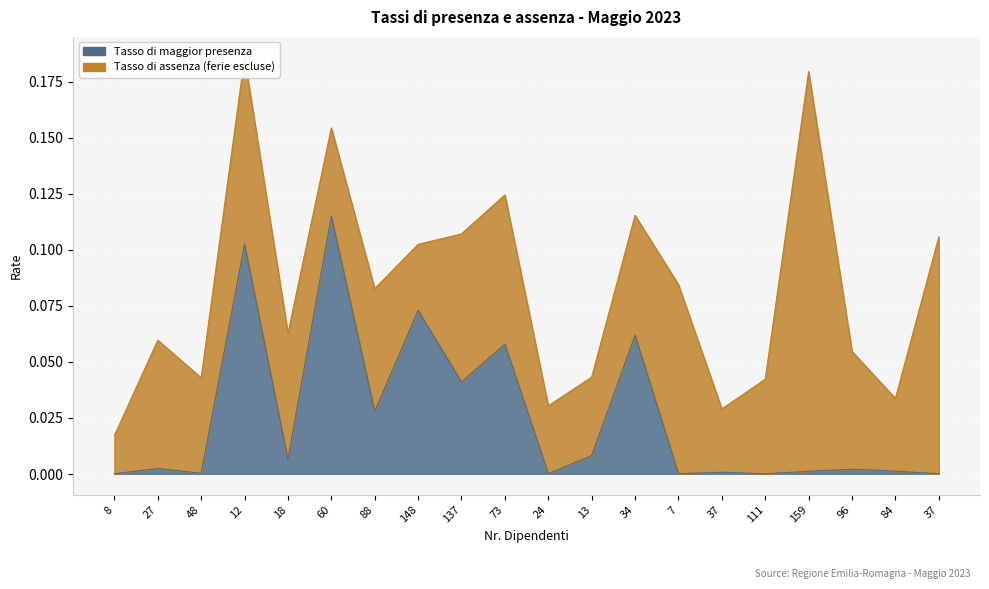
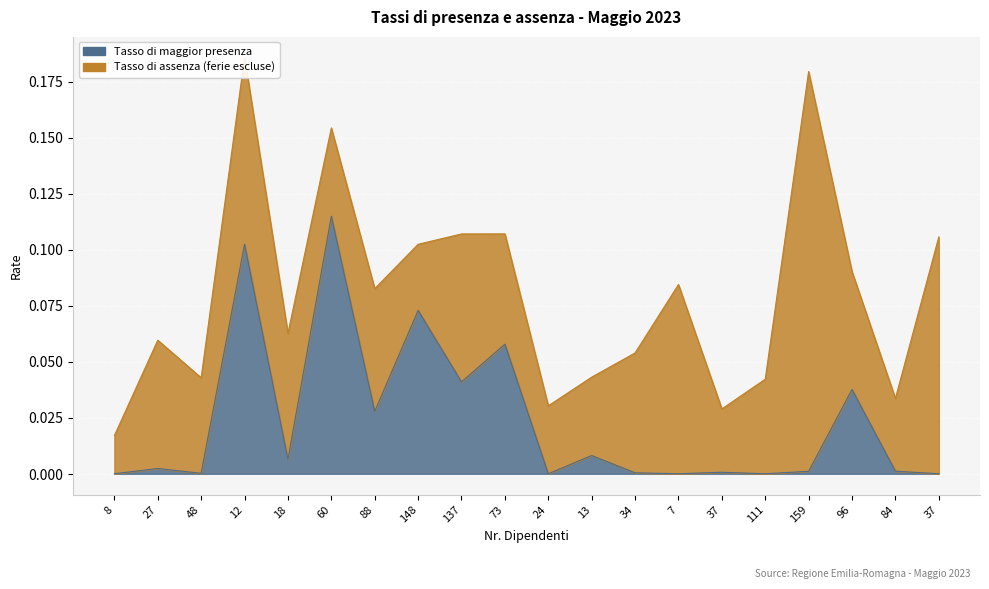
  {
    "Tasso di maggior presenza": {
      "8": 0.000,
      "27": 0.002,
      "48": 0.000,
      "12": 0.102,
      "18": 0.006,
      "60": 0.115,
      "88": 0.028,
      "148": 0.073,
      "137": 0.041,
      "73": 0.058,
      "24": 0.000,
      "13": 0.008,
-     "34": 0.062,
+     "34": 0.000,
      "7": 0.000,
      "111": 0.000,
      "159": 0.001,
-     "96": 0.002,
+     "96": 0.038,
      "84": 0.001
    },
    "Tasso di assenza (ferie escluse)": {
      "8": 0.017,
      "27": 0.057,
      "48": 0.043,
      "18": 0.056,
      "60": 0.039,
      "88": 0.055,
      "148": 0.029,
      "137": 0.066,
-     "73": 0.067,
+     "73": 0.049,
      "24": 0.030,
      "13": 0.035,
      "34": 0.053,
      "7": 0.084,
      "111": 0.042,
      "159": 0.178,
      "96": 0.053,
      "84": 0.032
    }
  }
